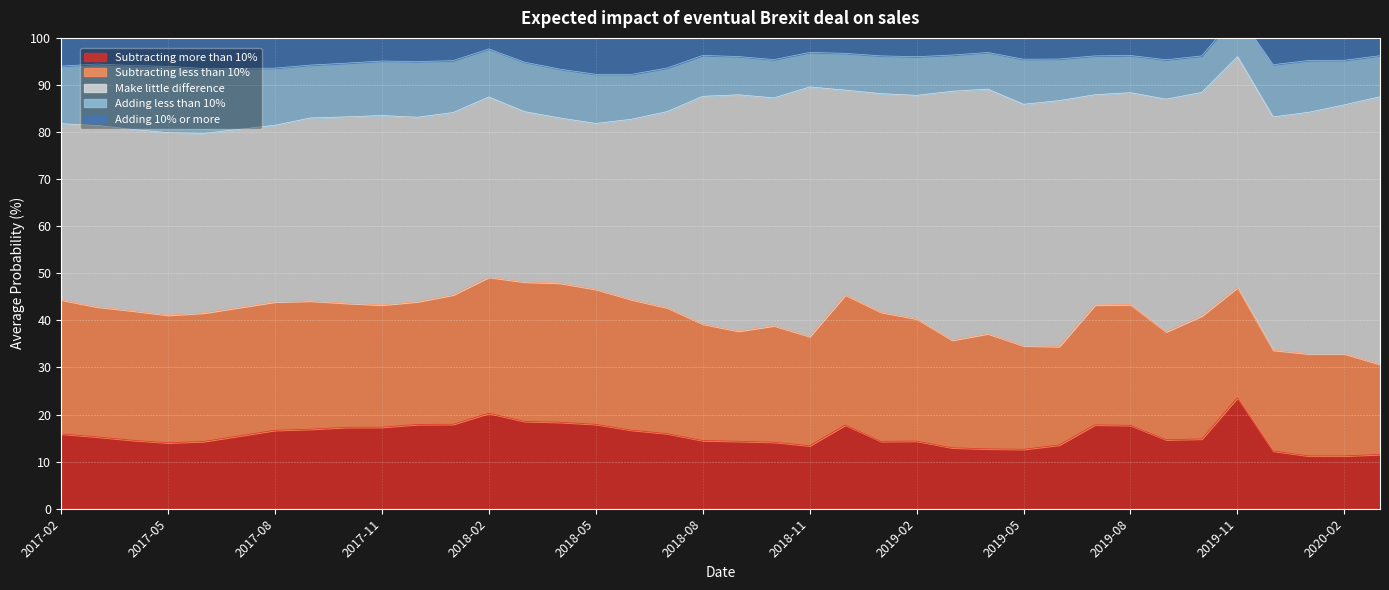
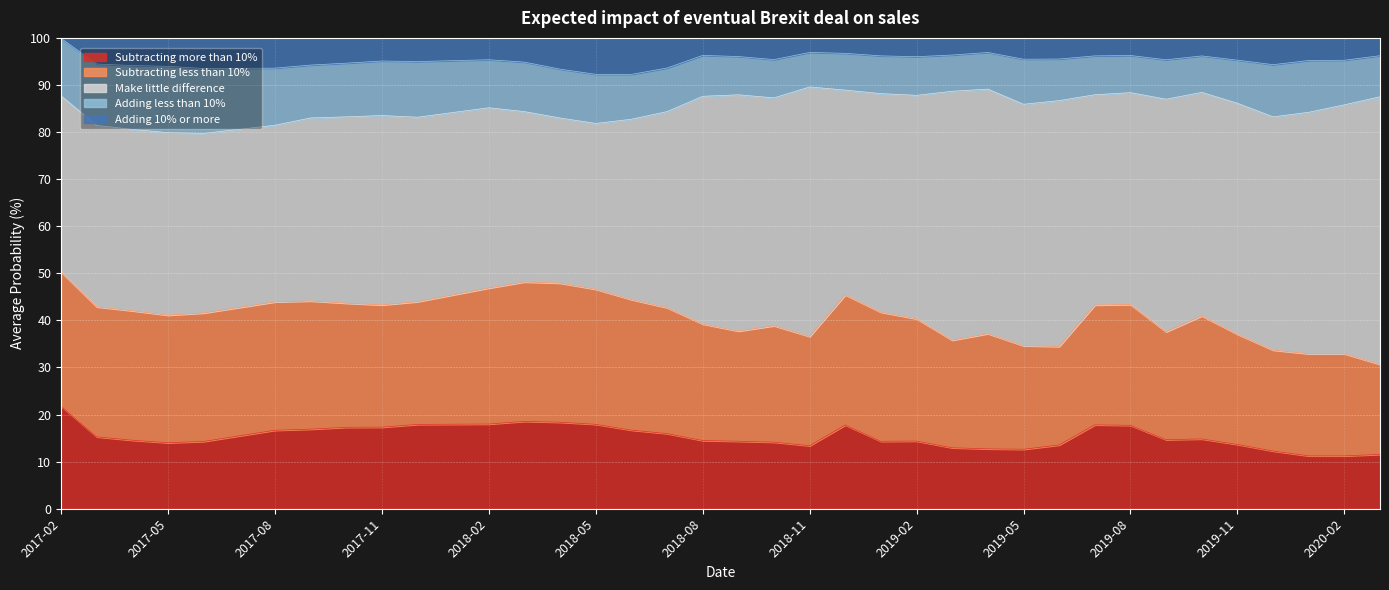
  {
    "Subtracting more than 10%": {
-     "2017-02": 16,
+     "2017-02": 22,
      "2017-05": 14,
      "2017-08": 17,
      "2017-11": 17,
-     "2018-02": 20,
+     "2018-02": 18,
      "2018-05": 18,
      "2018-08": 14,
      "2018-11": 13,
      "2019-02": 14,
      "2019-05": 13,
      "2019-08": 18,
-     "2019-11": 24,
+     "2019-11": 14,
      "2020-02": 11
    },
    "Subtracting less than 10%": {
      "2017-02": 28,
      "2017-05": 27,
      "2017-08": 27,
      "2017-11": 26,
      "2018-02": 29,
      "2018-05": 29,
      "2018-08": 25,
      "2018-11": 23,
      "2019-02": 26,
      "2019-05": 22,
      "2019-08": 26,
      "2019-11": 23,
      "2020-02": 22
    },
    "Make little difference": {
      "2017-02": 37,
      "2017-05": 39,
      "2017-08": 38,
      "2017-11": 40,
      "2018-02": 38,
      "2018-05": 35,
      "2018-08": 48,
      "2018-11": 53,
      "2019-02": 47,
      "2019-05": 51,
      "2019-08": 45,
      "2019-11": 49,
      "2020-02": 53
    },
    "Adding less than 10%": {
      "2017-02": 12,
      "2017-08": 12,
      "2017-11": 12,
      "2018-02": 10,
      "2018-05": 10,
      "2018-08": 9,
      "2018-11": 7,
      "2019-02": 8,
      "2019-05": 10,
      "2019-08": 8,
      "2020-02": 9
    },
    "Adding 10% or more": {
      "2017-05": 6,
      "2017-08": 6,
      "2017-11": 5,
      "2018-05": 8,
      "2018-08": 4,
      "2018-11": 3,
      "2019-02": 4,
      "2019-05": 5,
      "2019-08": 4,
      "2020-02": 5
    }
  }
